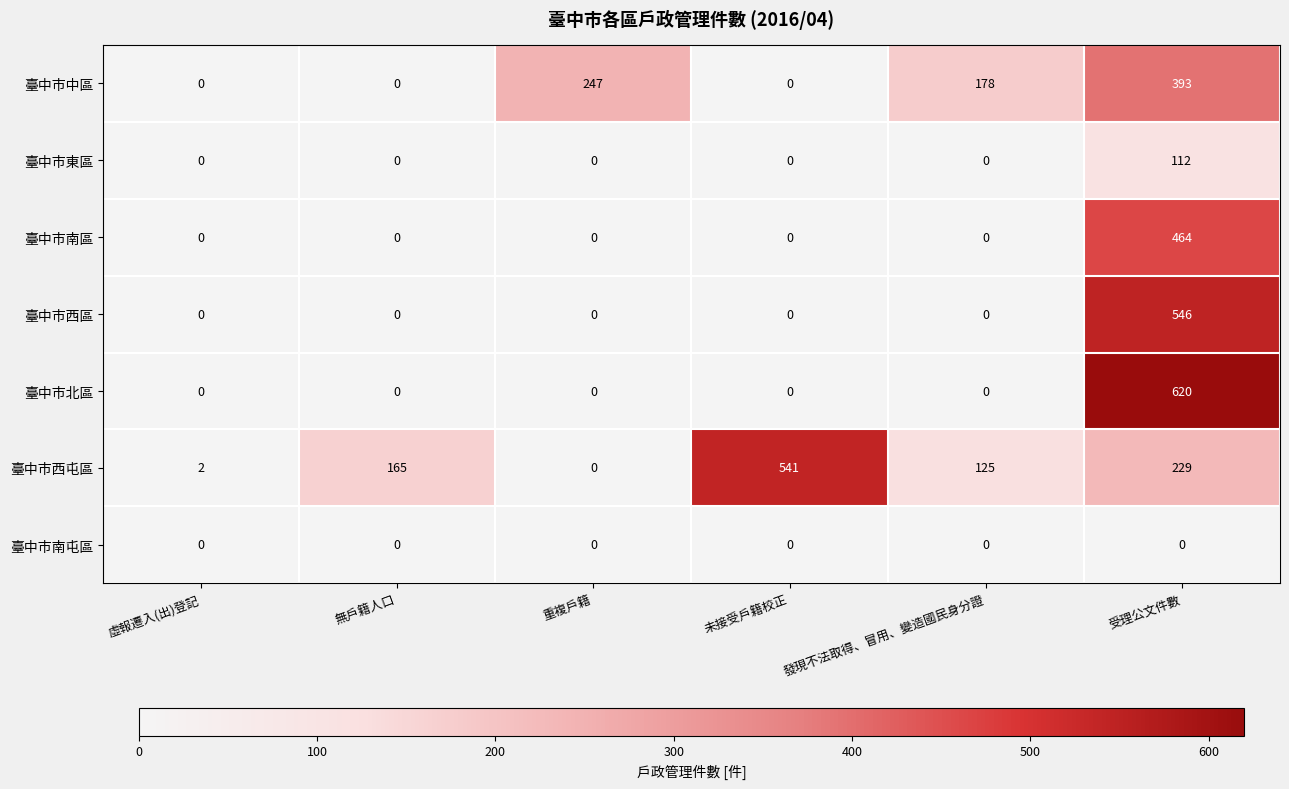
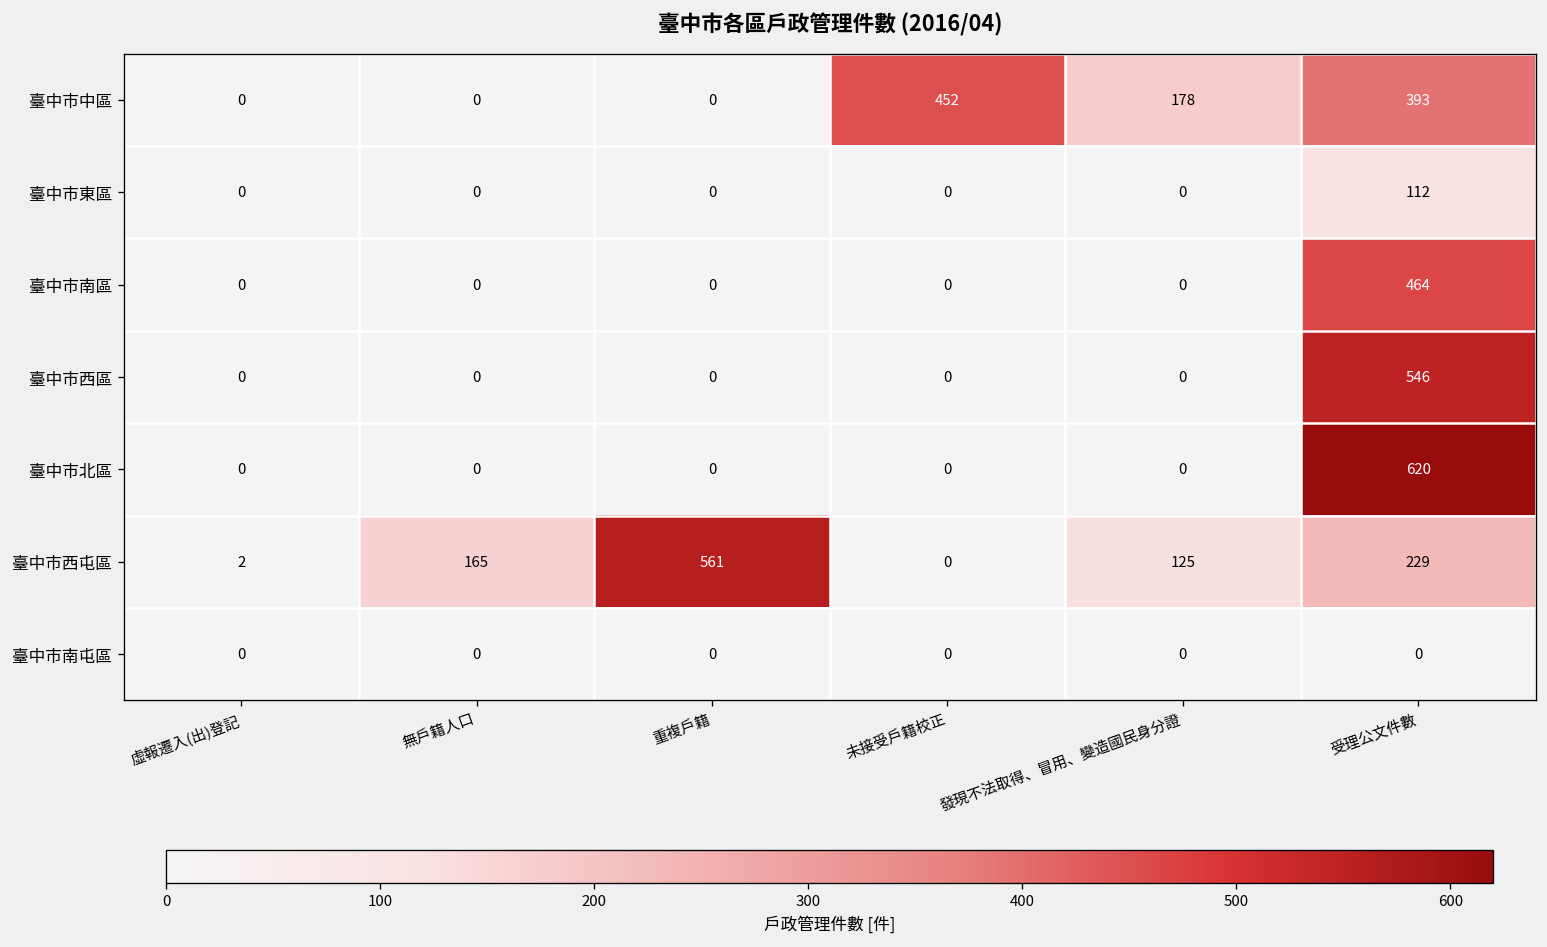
  {
    "臺中市中區": {
      "虛報遷入(出)登記": 0,
      "無戶籍人口": 0,
-     "重複戶籍": 247,
-     "未接受戶籍校正": 0,
+     "重複戶籍": 0,
+     "未接受戶籍校正": 452,
      "發現不法取得、冒用、變造國民身分證": 178,
      "受理公文件數": 393
    },
    "臺中市東區": {
      "虛報遷入(出)登記": 0,
      "無戶籍人口": 0,
      "重複戶籍": 0,
      "未接受戶籍校正": 0,
      "發現不法取得、冒用、變造國民身分證": 0,
      "受理公文件數": 112
    },
    "臺中市南區": {
      "虛報遷入(出)登記": 0,
      "無戶籍人口": 0,
      "重複戶籍": 0,
      "未接受戶籍校正": 0,
      "發現不法取得、冒用、變造國民身分證": 0,
      "受理公文件數": 464
    },
    "臺中市西區": {
      "虛報遷入(出)登記": 0,
      "無戶籍人口": 0,
      "重複戶籍": 0,
      "未接受戶籍校正": 0,
      "發現不法取得、冒用、變造國民身分證": 0,
      "受理公文件數": 546
    },
    "臺中市北區": {
      "虛報遷入(出)登記": 0,
      "無戶籍人口": 0,
      "重複戶籍": 0,
      "未接受戶籍校正": 0,
      "發現不法取得、冒用、變造國民身分證": 0,
      "受理公文件數": 620
    },
    "臺中市西屯區": {
      "虛報遷入(出)登記": 2,
      "無戶籍人口": 165,
-     "重複戶籍": 0,
-     "未接受戶籍校正": 541,
+     "重複戶籍": 561,
+     "未接受戶籍校正": 0,
      "發現不法取得、冒用、變造國民身分證": 125,
      "受理公文件數": 229
    },
    "臺中市南屯區": {
      "虛報遷入(出)登記": 0,
      "無戶籍人口": 0,
      "重複戶籍": 0,
      "未接受戶籍校正": 0,
      "發現不法取得、冒用、變造國民身分證": 0,
      "受理公文件數": 0
    }
  }
